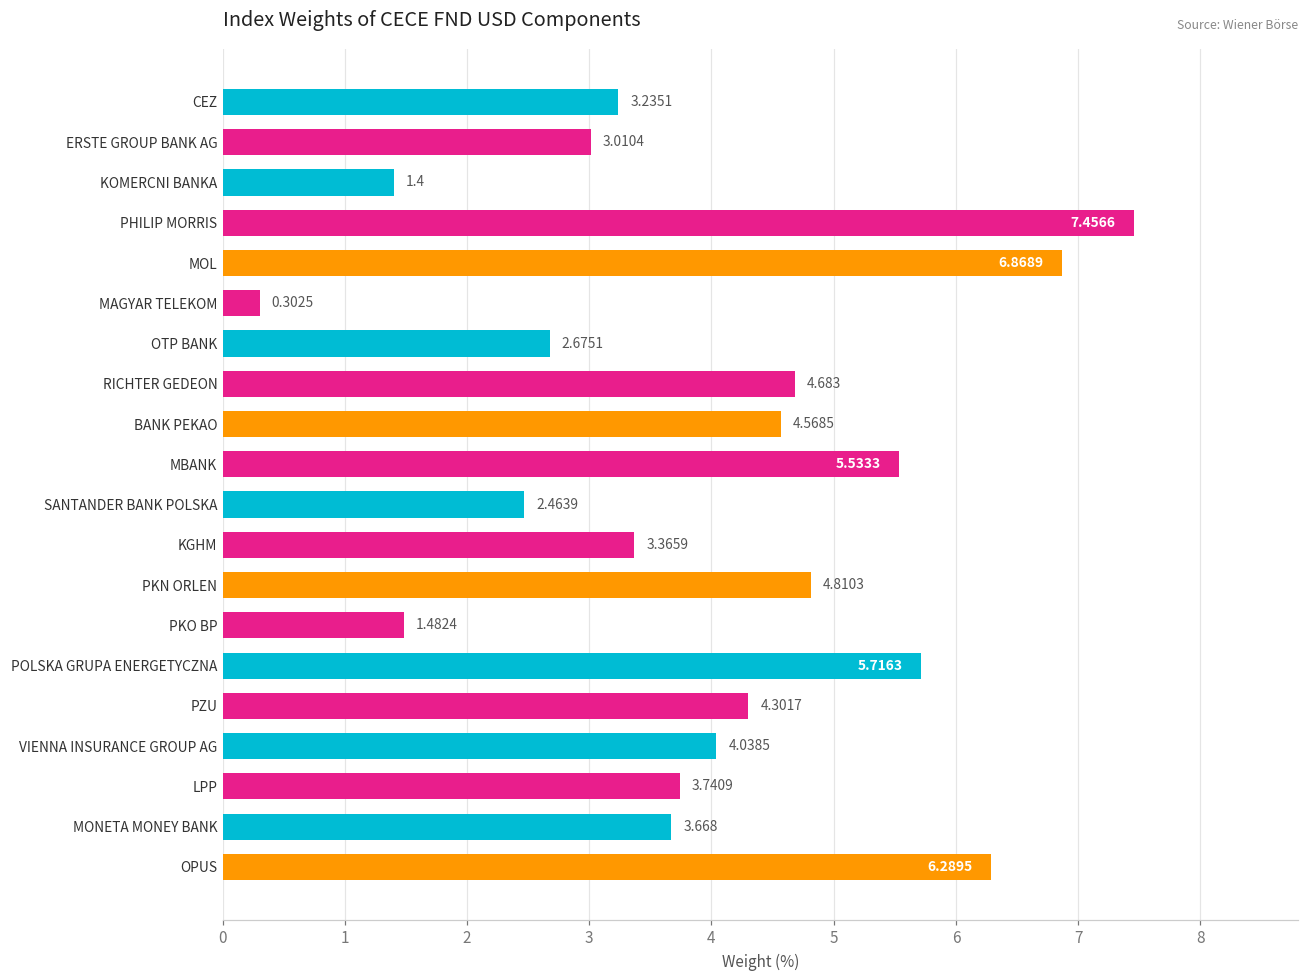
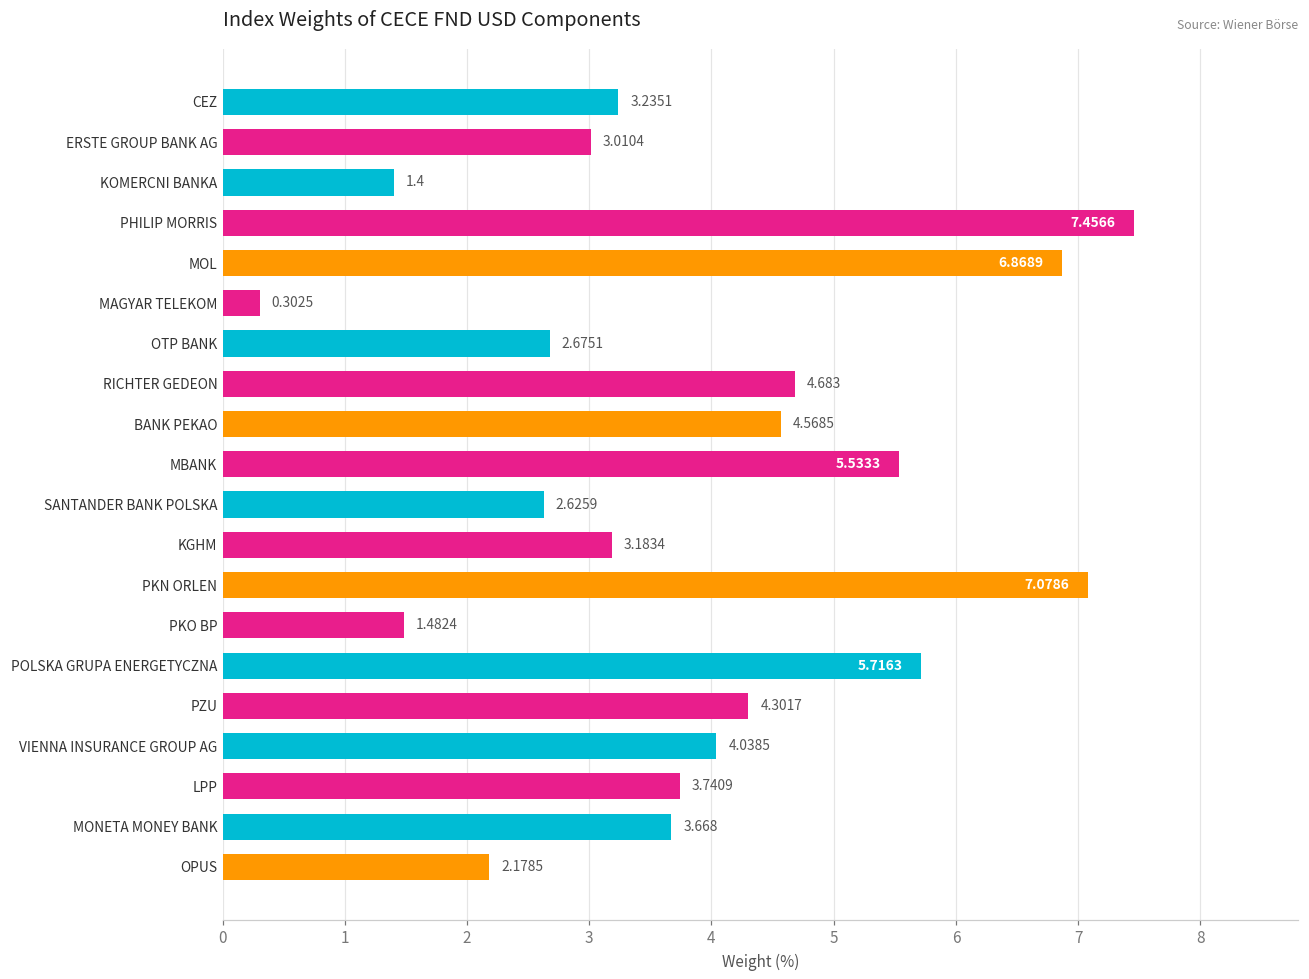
  {
    "CEZ": 3.2351,
    "ERSTE GROUP BANK AG": 3.0104,
    "KOMERCNI BANKA": 1.4,
    "PHILIP MORRIS": 7.4566,
    "MOL": 6.8689,
    "MAGYAR TELEKOM": 0.3025,
    "OTP BANK": 2.6751,
    "RICHTER GEDEON": 4.683,
    "BANK PEKAO": 4.5685,
    "MBANK": 5.5333,
-   "SANTANDER BANK POLSKA": 2.4639,
-   "KGHM": 3.3659,
-   "PKN ORLEN": 4.8103,
+   "SANTANDER BANK POLSKA": 2.6259,
+   "KGHM": 3.1834,
+   "PKN ORLEN": 7.0786,
    "PKO BP": 1.4824,
    "POLSKA GRUPA ENERGETYCZNA": 5.7163,
    "PZU": 4.3017,
    "VIENNA INSURANCE GROUP AG": 4.0385,
    "LPP": 3.7409,
    "MONETA MONEY BANK": 3.668,
-   "OPUS": 6.2895
+   "OPUS": 2.1785
  }
